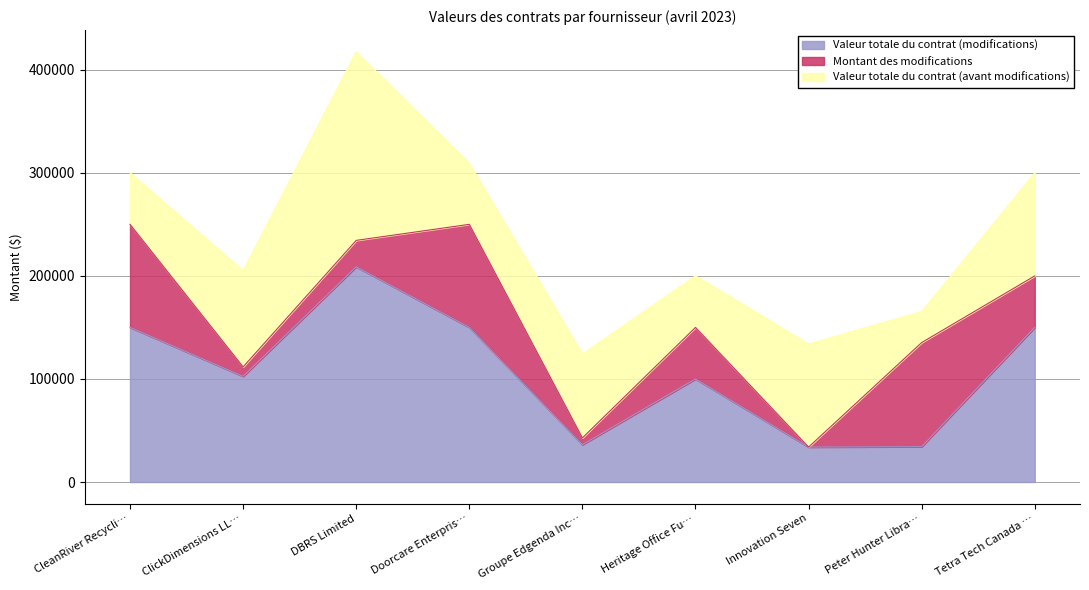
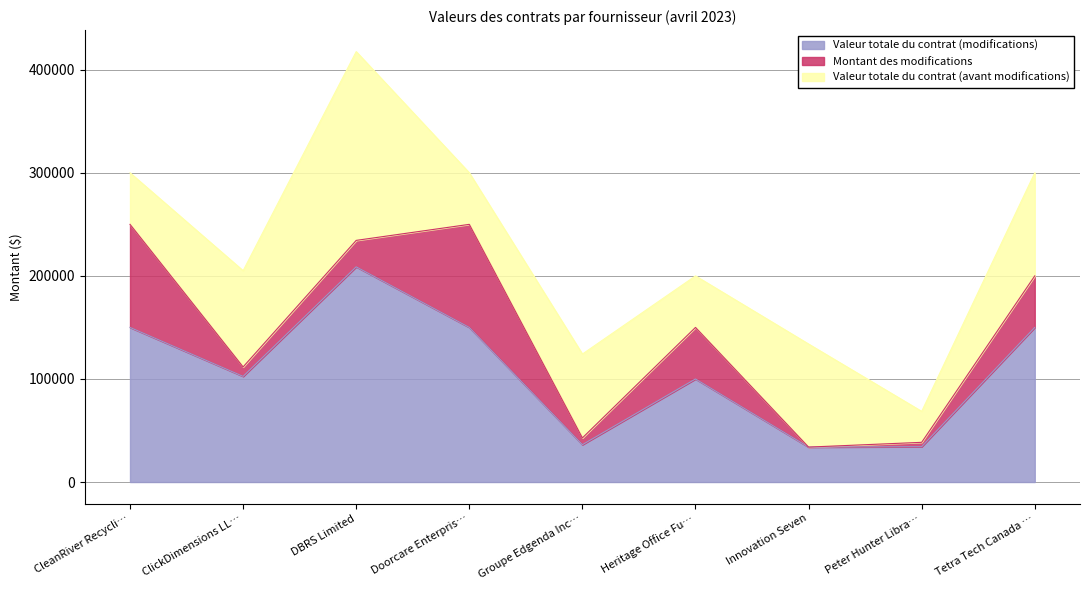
  {
    "Valeur totale du contrat (modifications)": {
      "CleanRiver Recycli…": 150000,
      "ClickDimensions LL…": 103000,
      "DBRS Limited": 209000,
      "Doorcare Enterpris…": 150000,
      "Groupe Edgenda Inc…": 36000,
      "Heritage Office Fu…": 100000,
      "Peter Hunter Libra…": 34000,
      "Tetra Tech Canada …": 150000
    },
    "Montant des modifications": {
      "CleanRiver Recycli…": 100000,
      "ClickDimensions LL…": 9000,
      "DBRS Limited": 26000,
      "Doorcare Enterpris…": 100000,
      "Groupe Edgenda Inc…": 7000,
      "Heritage Office Fu…": 50000,
-     "Peter Hunter Libra…": 101000,
+     "Peter Hunter Libra…": 4000,
      "Tetra Tech Canada …": 50000
    },
    "Valeur totale du contrat (avant modifications)": {
      "CleanRiver Recycli…": 50000,
      "ClickDimensions LL…": 93000,
      "DBRS Limited": 183000,
-     "Doorcare Enterpris…": 59000,
+     "Doorcare Enterpris…": 50000,
      "Groupe Edgenda Inc…": 81000,
      "Heritage Office Fu…": 50000,
      "Innovation Seven": 100000,
      "Peter Hunter Libra…": 30000,
      "Tetra Tech Canada …": 100000
    }
  }
